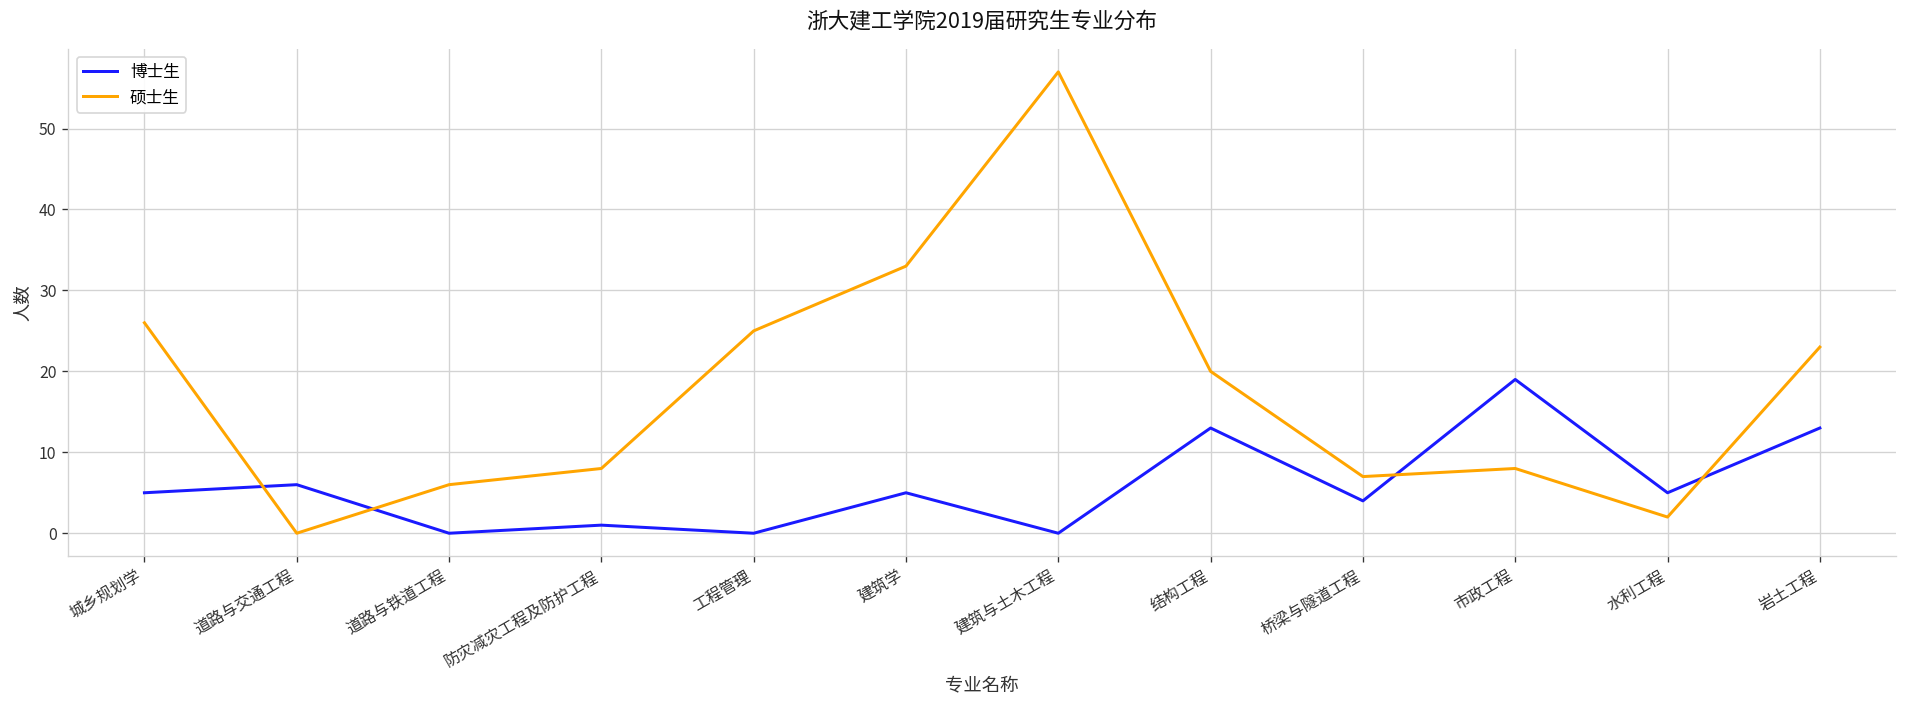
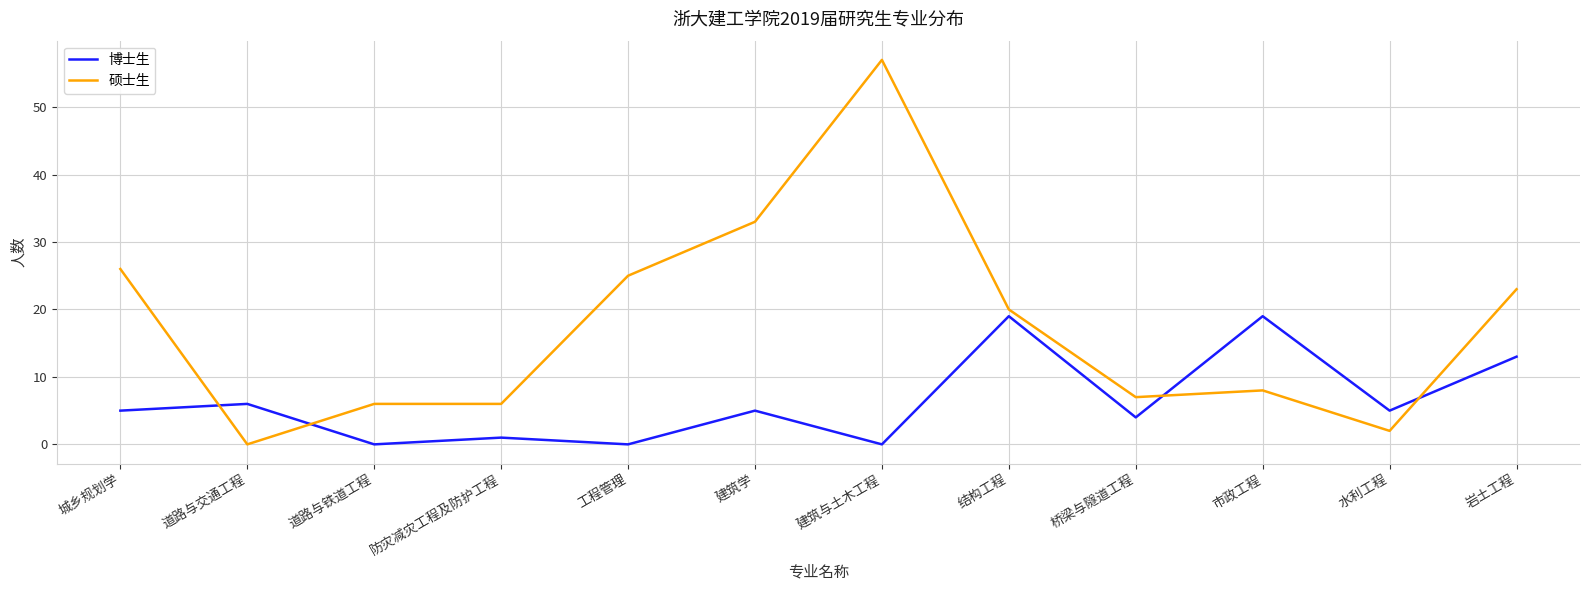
  {
    "博士生": {
      "城乡规划学": 5,
      "道路与交通工程": 6,
      "道路与铁道工程": 0,
      "防灾减灾工程及防护工程": 1,
      "工程管理": 0,
      "建筑学": 5,
      "建筑与土木工程": 0,
-     "结构工程": 13,
+     "结构工程": 19,
      "桥梁与隧道工程": 4,
      "市政工程": 19,
      "水利工程": 5,
      "岩土工程": 13
    },
    "硕士生": {
      "城乡规划学": 26,
      "道路与交通工程": 0,
      "道路与铁道工程": 6,
-     "防灾减灾工程及防护工程": 8,
+     "防灾减灾工程及防护工程": 6,
      "工程管理": 25,
      "建筑学": 33,
      "建筑与土木工程": 57,
      "结构工程": 20,
      "桥梁与隧道工程": 7,
      "市政工程": 8,
      "水利工程": 2,
      "岩土工程": 23
    }
  }
